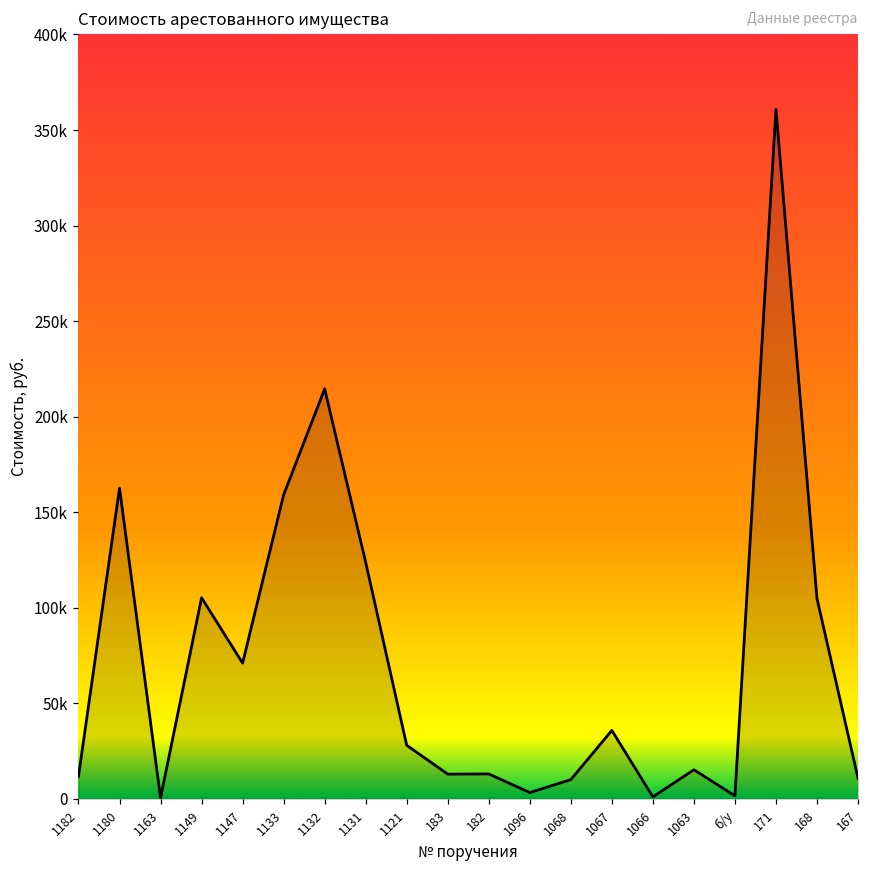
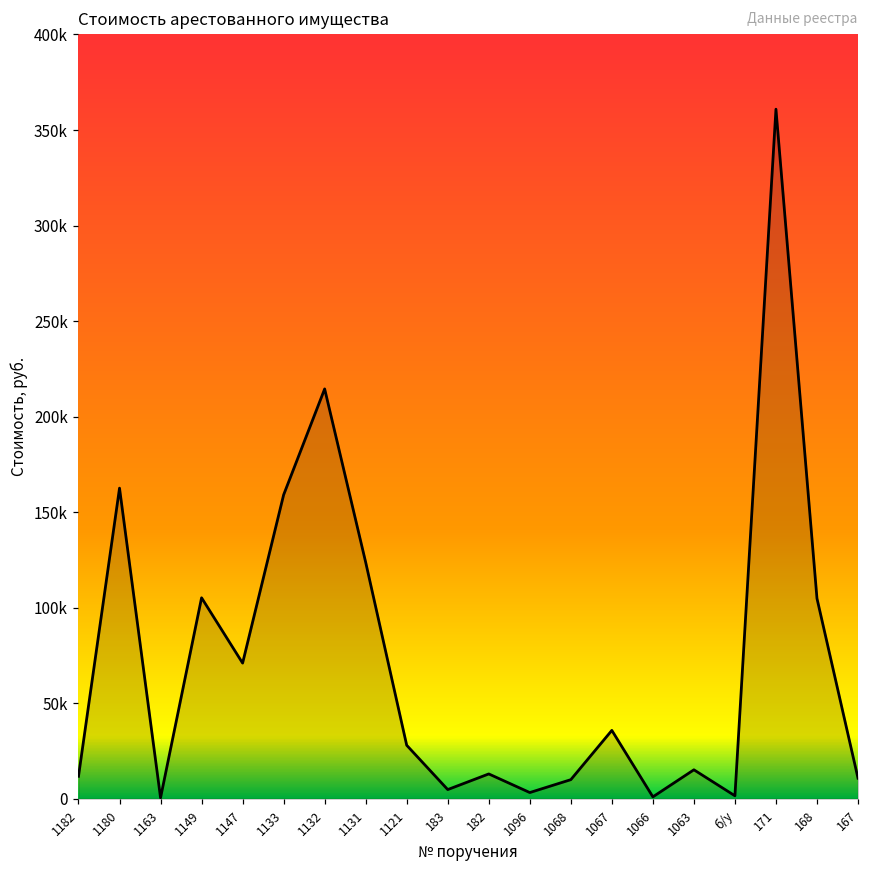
  {
    "1182": 12000,
    "1180": 163000,
    "1163": 1000,
    "1149": 105000,
    "1147": 71000,
    "1133": 159000,
    "1132": 215000,
    "1131": 124000,
    "1121": 28000,
-   "183": 13000,
+   "183": 5000,
    "182": 13000,
    "1096": 3000,
    "1068": 10000,
    "1067": 36000,
    "1066": 1000,
    "1063": 15000,
    "б/у": 2000,
    "171": 361000,
    "168": 105000,
    "167": 11000
  }
